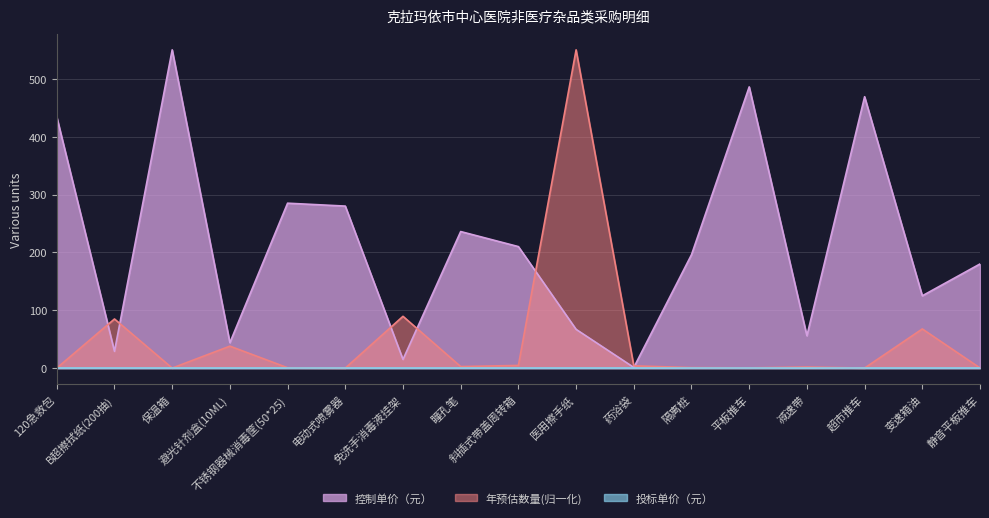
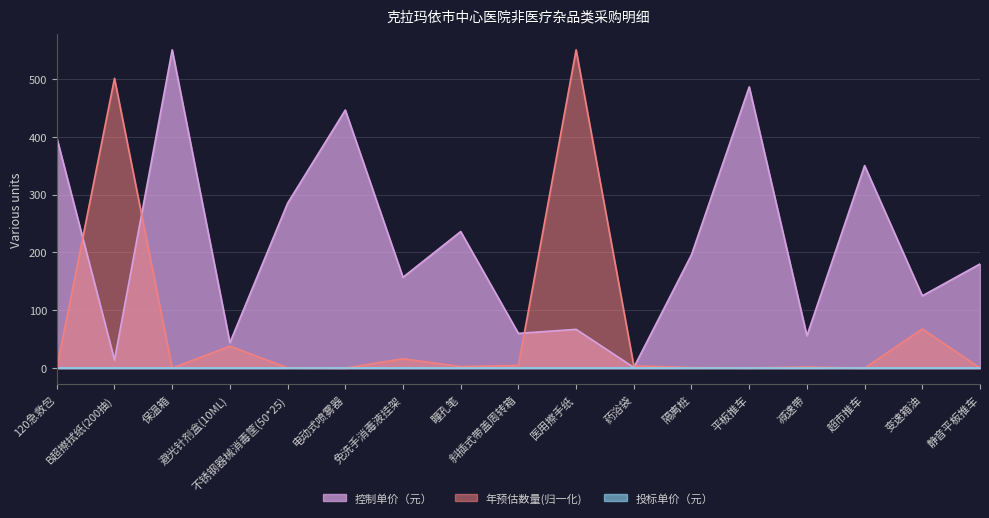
  {
    "控制单价（元）": {
-     "120急救包": 430,
-     "B超擦拭纸(200抽)": 30,
+     "120急救包": 400,
+     "B超擦拭纸(200抽)": 10,
      "保温箱": 550,
      "避光针剂盒(10ML)": 40,
      "不锈钢器械消毒筐(50*25)": 290,
-     "电动式喷雾器": 280,
-     "免洗手消毒液挂架": 20,
+     "电动式喷雾器": 450,
+     "免洗手消毒液挂架": 160,
      "瞳孔笔": 240,
-     "斜插式带盖周转箱": 210,
+     "斜插式带盖周转箱": 60,
      "医用擦手纸": 70,
      "隔离桩": 200,
      "平板推车": 490,
      "减速带": 60,
-     "超市推车": 470,
+     "超市推车": 350,
      "变速箱油": 130,
      "静音平板推车": 180
    },
    "年预估数量(归一化)": {
-     "B超擦拭纸(200抽)": 80,
+     "B超擦拭纸(200抽)": 500,
      "避光针剂盒(10ML)": 40,
-     "免洗手消毒液挂架": 90,
+     "免洗手消毒液挂架": 20,
      "斜插式带盖周转箱": 0,
      "医用擦手纸": 550,
      "变速箱油": 70
    },
    "投标单价（元）": {
      "B超擦拭纸(200抽)": 0,
      "避光针剂盒(10ML)": 0,
      "免洗手消毒液挂架": 0,
      "斜插式带盖周转箱": 0,
      "医用擦手纸": 0,
      "变速箱油": 0
    }
  }
